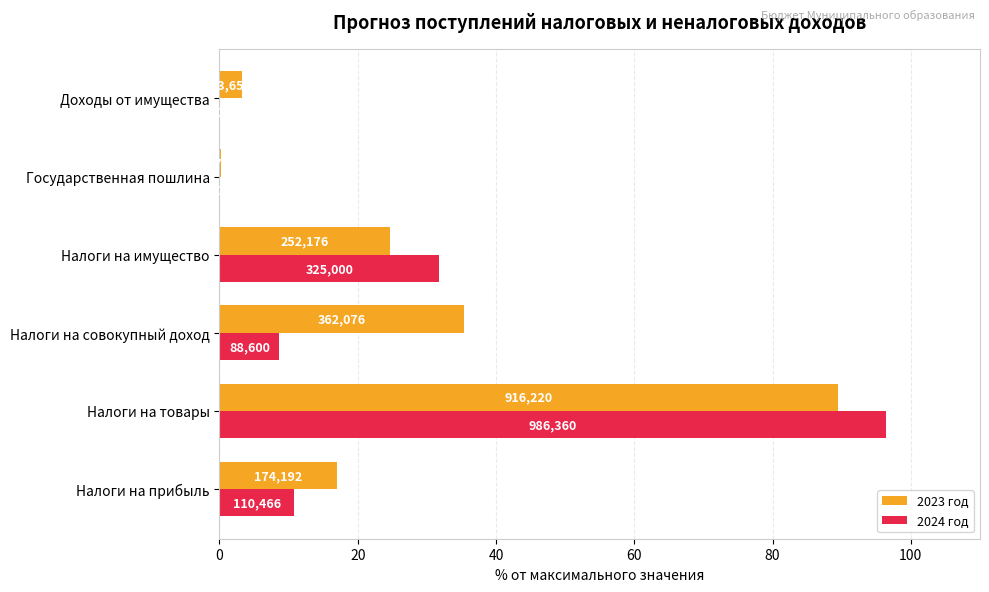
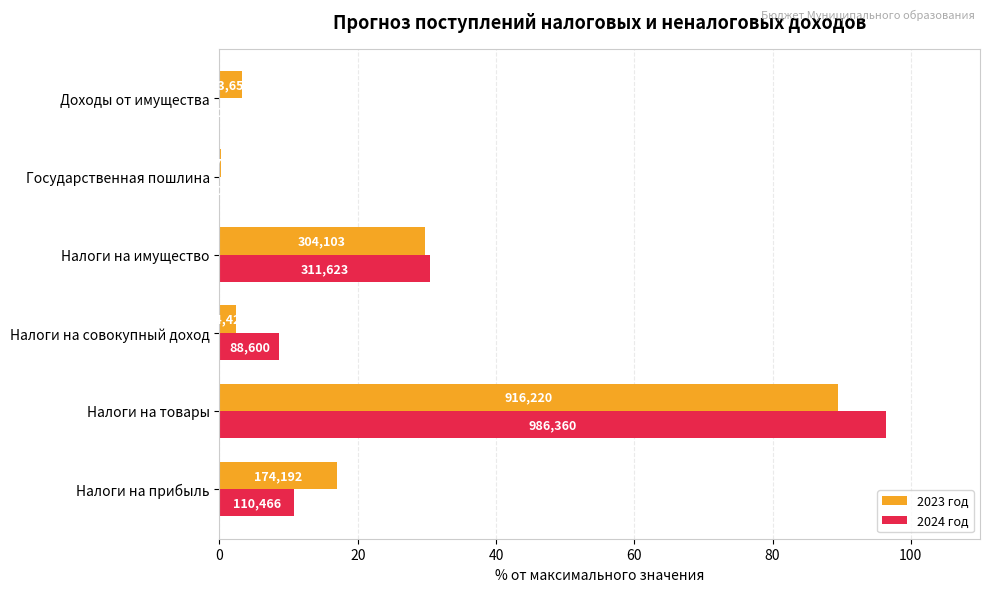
  {
    "2023 год": {
-     "Налоги на имущество": "252,176",
-     "Налоги на совокупный доход": "35"
+     "Налоги на имущество": "304,103",
+     "Налоги на совокупный доход": "2"
    },
    "2024 год": {
-     "Налоги на имущество": "325,000"
+     "Налоги на имущество": "311,623"
    }
  }
